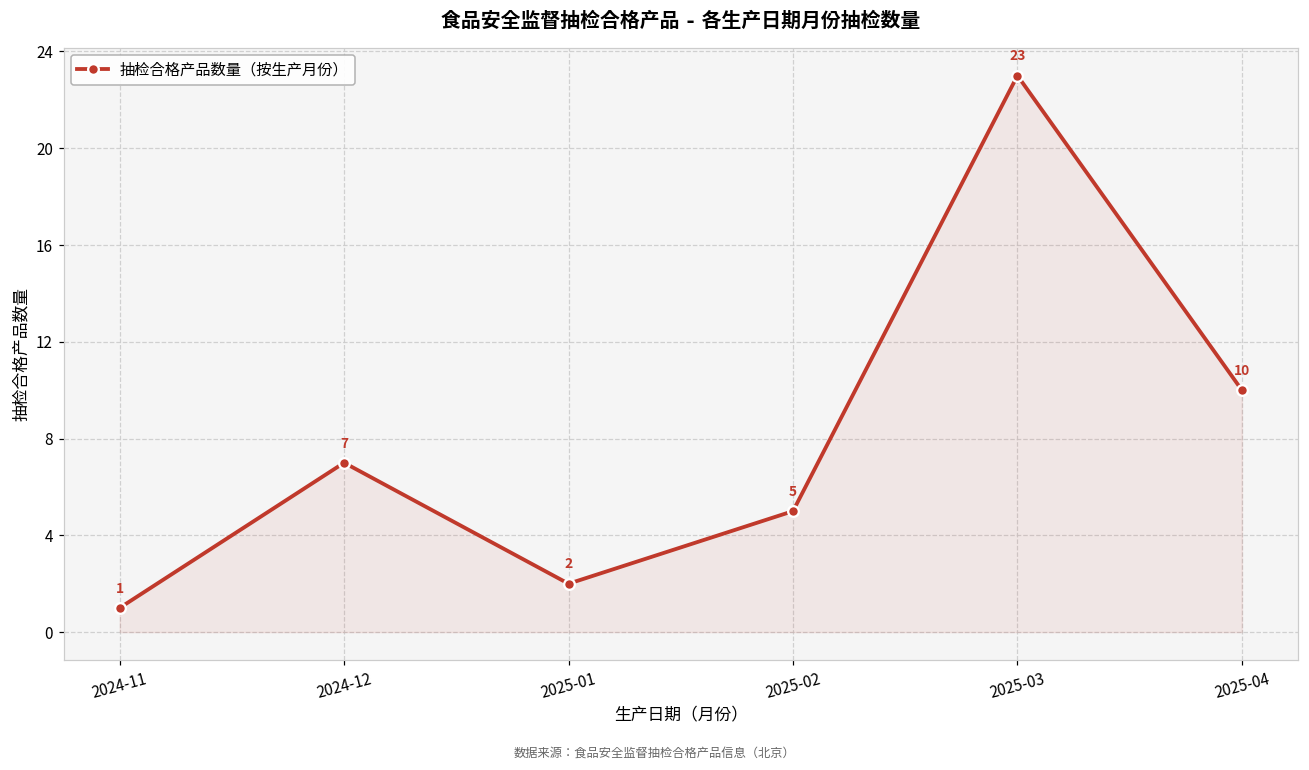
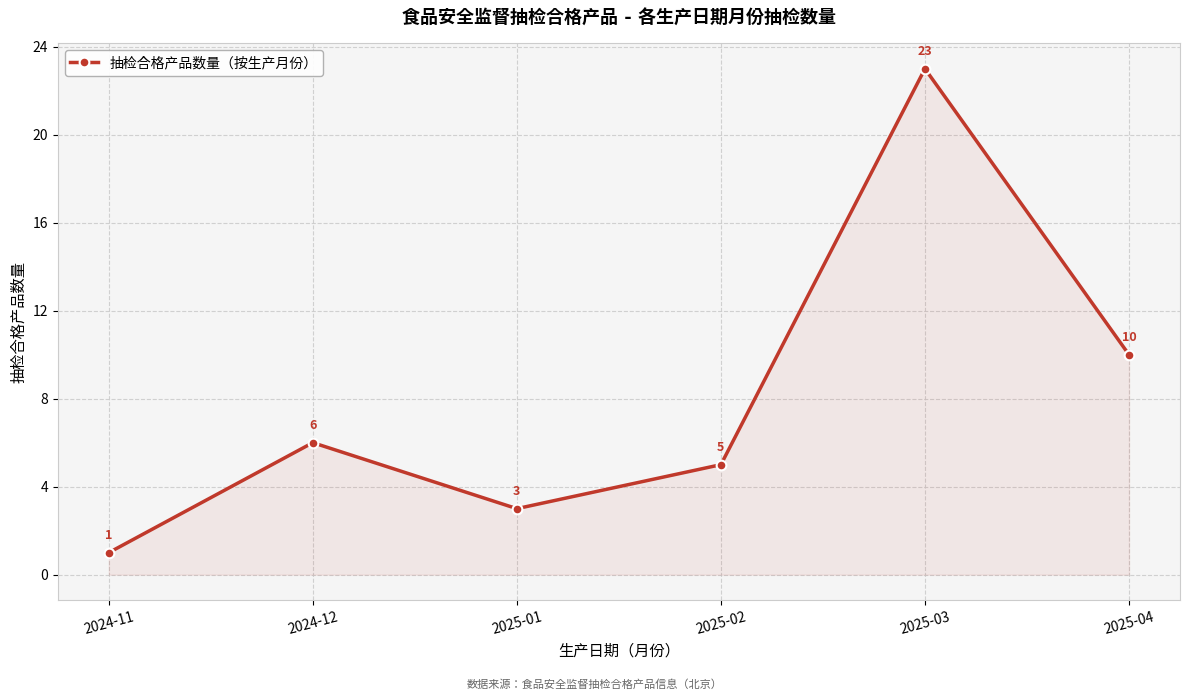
  {
    "2024-11": 1,
-   "2024-12": 7,
-   "2025-01": 2,
+   "2024-12": 6,
+   "2025-01": 3,
    "2025-02": 5,
    "2025-03": 23,
    "2025-04": 10
  }
